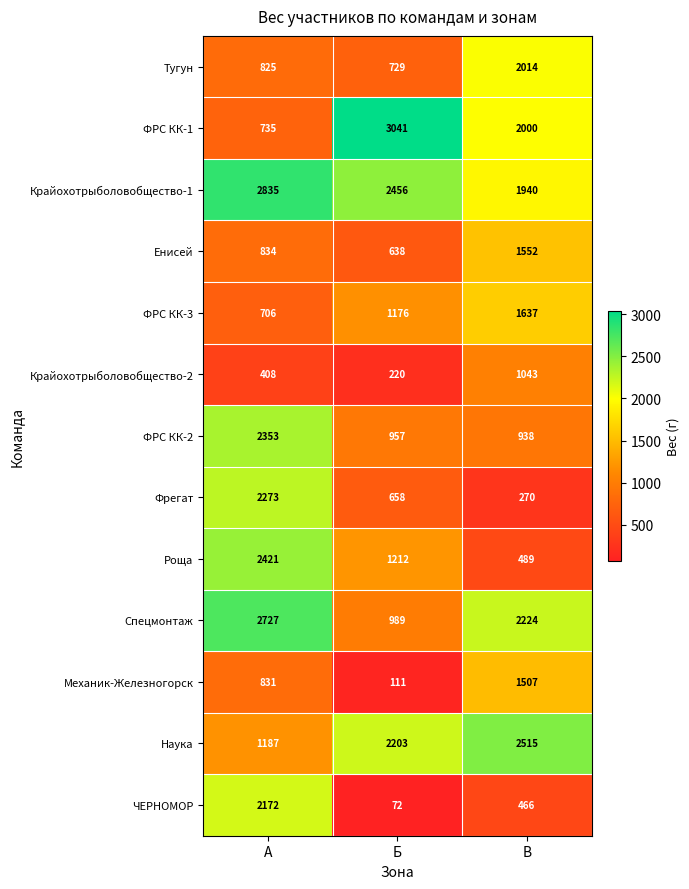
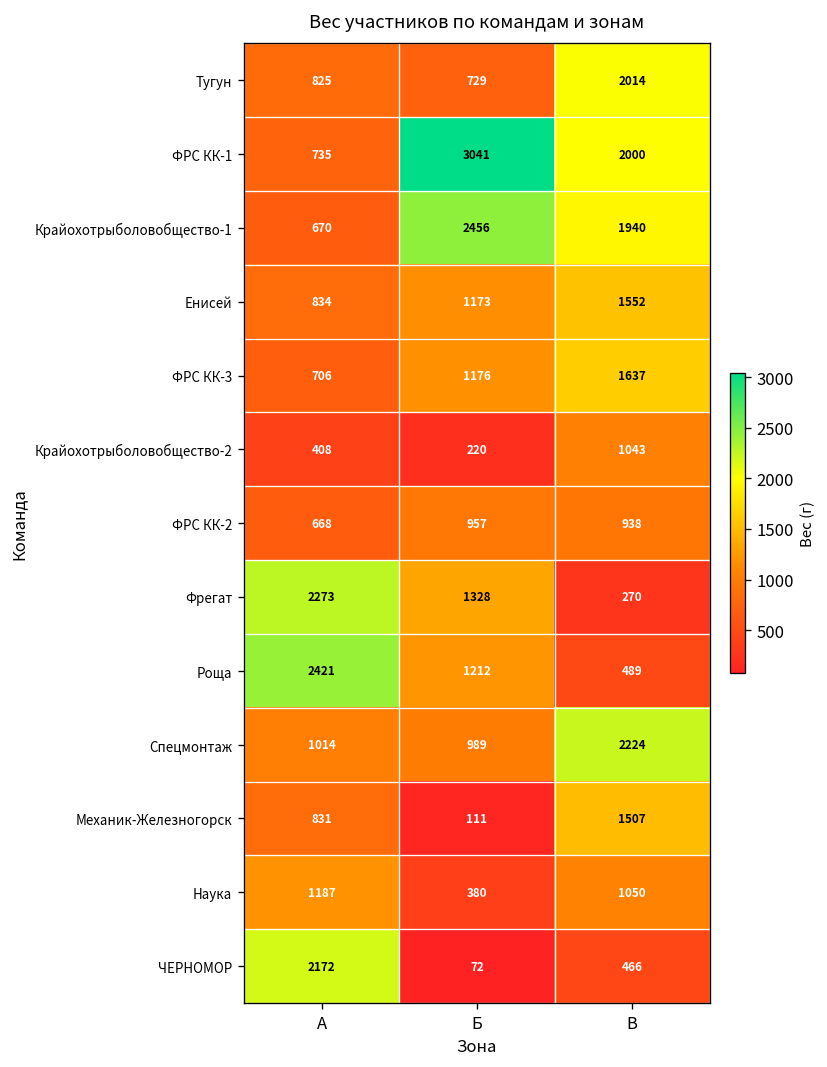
  {
    "Тугун": {
      "А": 825,
      "Б": 729,
      "В": 2014
    },
    "ФРС КК-1": {
      "А": 735,
      "Б": 3041,
      "В": 2000
    },
    "Крайохотрыболовобщество-1": {
-     "А": 2835,
+     "А": 670,
      "Б": 2456,
      "В": 1940
    },
    "Енисей": {
      "А": 834,
-     "Б": 638,
+     "Б": 1173,
      "В": 1552
    },
    "ФРС КК-3": {
      "А": 706,
      "Б": 1176,
      "В": 1637
    },
    "Крайохотрыболовобщество-2": {
      "А": 408,
      "Б": 220,
      "В": 1043
    },
    "ФРС КК-2": {
-     "А": 2353,
+     "А": 668,
      "Б": 957,
      "В": 938
    },
    "Фрегат": {
      "А": 2273,
-     "Б": 658,
+     "Б": 1328,
      "В": 270
    },
    "Роща": {
      "А": 2421,
      "Б": 1212,
      "В": 489
    },
    "Спецмонтаж": {
-     "А": 2727,
+     "А": 1014,
      "Б": 989,
      "В": 2224
    },
    "Механик-Железногорск": {
      "А": 831,
      "Б": 111,
      "В": 1507
    },
    "Наука": {
      "А": 1187,
-     "Б": 2203,
-     "В": 2515
+     "Б": 380,
+     "В": 1050
    },
    "ЧЕРНОМОР": {
      "А": 2172,
      "Б": 72,
      "В": 466
    }
  }
